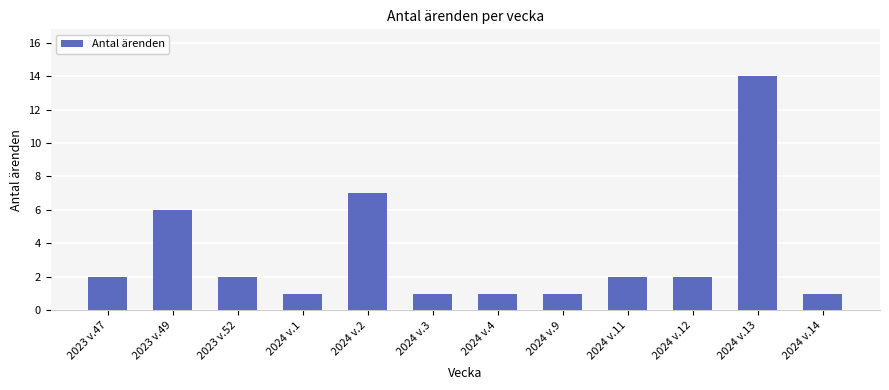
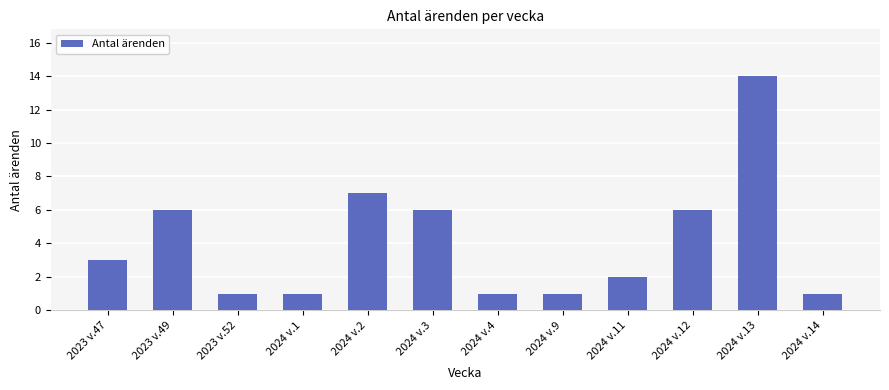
  {
-   "2023 v.47": 2,
+   "2023 v.47": 3,
    "2023 v.49": 6,
-   "2023 v.52": 2,
+   "2023 v.52": 1,
    "2024 v.1": 1,
    "2024 v.2": 7,
-   "2024 v.3": 1,
+   "2024 v.3": 6,
    "2024 v.4": 1,
    "2024 v.9": 1,
    "2024 v.11": 2,
-   "2024 v.12": 2,
+   "2024 v.12": 6,
    "2024 v.13": 14,
    "2024 v.14": 1
  }
